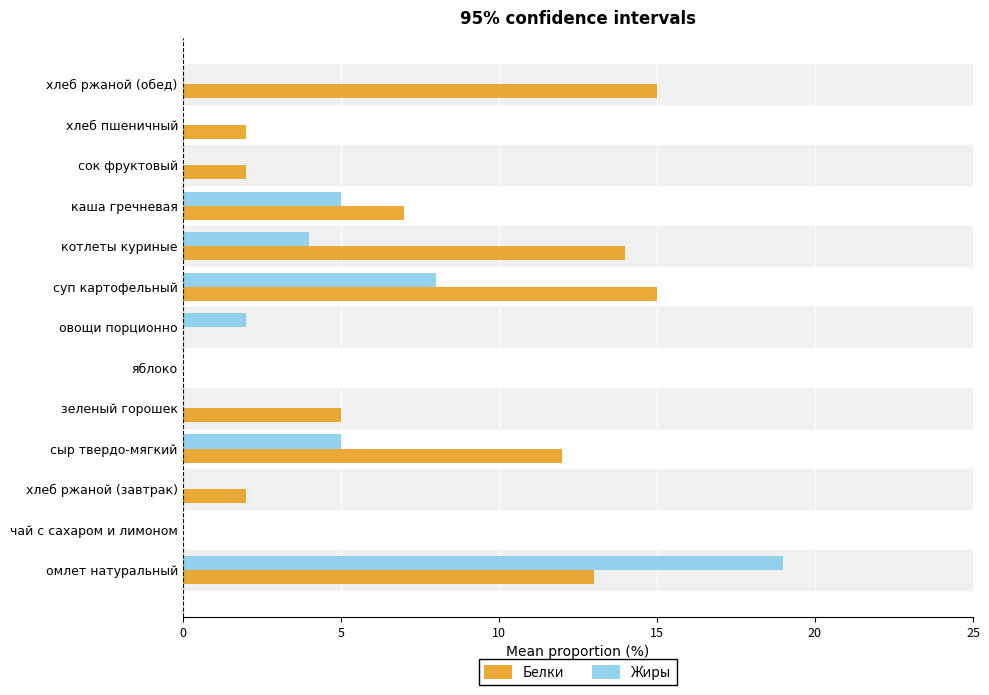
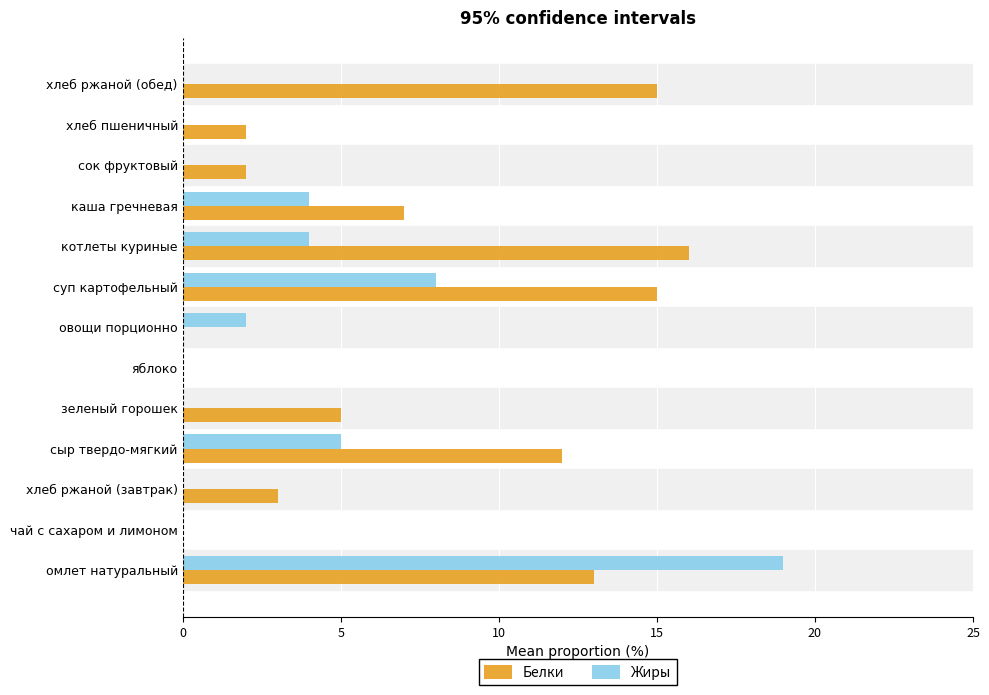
  {
    "Белки": {
      "хлеб ржаной (обед)": 15,
      "хлеб пшеничный": 2,
      "сок фруктовый": 2,
      "каша гречневая": 7,
-     "котлеты куриные": 14,
+     "котлеты куриные": 16,
      "суп картофельный": 15,
      "овощи порционно": 0,
      "яблоко": 0,
      "зеленый горошек": 5,
      "сыр твердо-мягкий": 12,
-     "хлеб ржаной (завтрак)": 2,
+     "хлеб ржаной (завтрак)": 3,
      "чай с сахаром и лимоном": 0,
      "омлет натуральный": 13
    },
    "Жиры": {
      "хлеб ржаной (обед)": 0,
      "хлеб пшеничный": 0,
      "сок фруктовый": 0,
-     "каша гречневая": 5,
+     "каша гречневая": 4,
      "котлеты куриные": 4,
      "суп картофельный": 8,
      "овощи порционно": 2,
      "яблоко": 0,
      "зеленый горошек": 0,
      "сыр твердо-мягкий": 5,
      "хлеб ржаной (завтрак)": 0,
      "чай с сахаром и лимоном": 0,
      "омлет натуральный": 19
    }
  }
